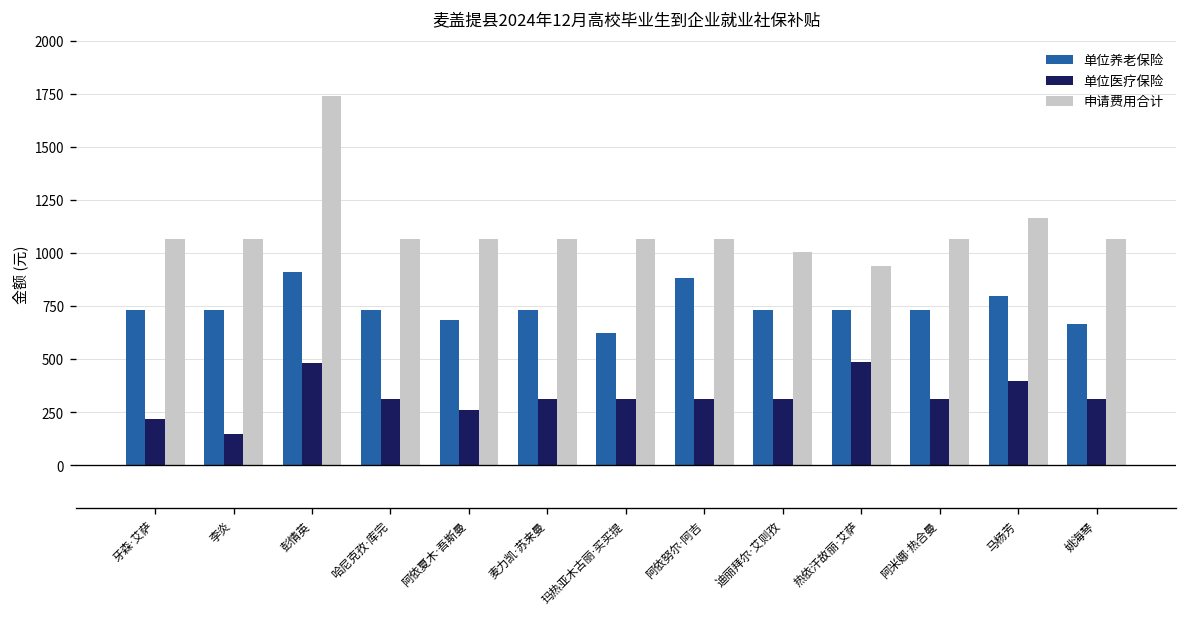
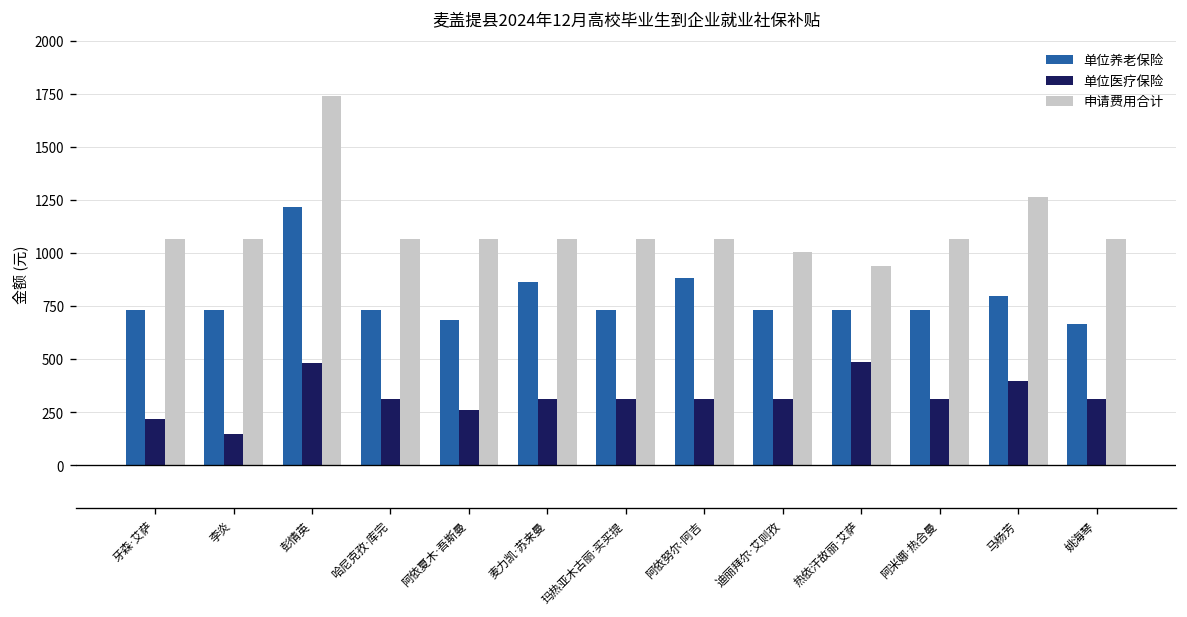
  {
    "单位养老保险": {
      "牙森·艾萨": 730,
      "李炎": 730,
-     "彭情英": 910,
+     "彭情英": 1220,
      "哈尼克孜·库完": 730,
      "阿依夏木·吾斯曼": 690,
-     "麦力凯·苏来曼": 730,
-     "玛热亚木古丽·买买提": 620,
+     "麦力凯·苏来曼": 870,
+     "玛热亚木古丽·买买提": 730,
      "阿依努尔·阿吉": 880,
      "迪丽拜尔·艾则孜": 730,
      "热依汗故丽·艾萨": 730,
      "阿米娜·热合曼": 730,
      "马杨芳": 800,
      "姚海琴": 670
    },
    "单位医疗保险": {
      "牙森·艾萨": 220,
      "李炎": 150,
      "彭情英": 480,
      "哈尼克孜·库完": 310,
      "阿依夏木·吾斯曼": 260,
      "麦力凯·苏来曼": 310,
      "玛热亚木古丽·买买提": 310,
      "阿依努尔·阿吉": 310,
      "迪丽拜尔·艾则孜": 310,
      "热依汗故丽·艾萨": 490,
      "阿米娜·热合曼": 310,
      "马杨芳": 400,
      "姚海琴": 310
    },
    "申请费用合计": {
      "牙森·艾萨": 1070,
      "李炎": 1070,
      "彭情英": 1740,
      "哈尼克孜·库完": 1070,
      "阿依夏木·吾斯曼": 1070,
      "麦力凯·苏来曼": 1070,
      "玛热亚木古丽·买买提": 1070,
      "阿依努尔·阿吉": 1070,
      "迪丽拜尔·艾则孜": 1000,
      "热依汗故丽·艾萨": 940,
      "阿米娜·热合曼": 1070,
-     "马杨芳": 1170,
+     "马杨芳": 1270,
      "姚海琴": 1070
    }
  }
